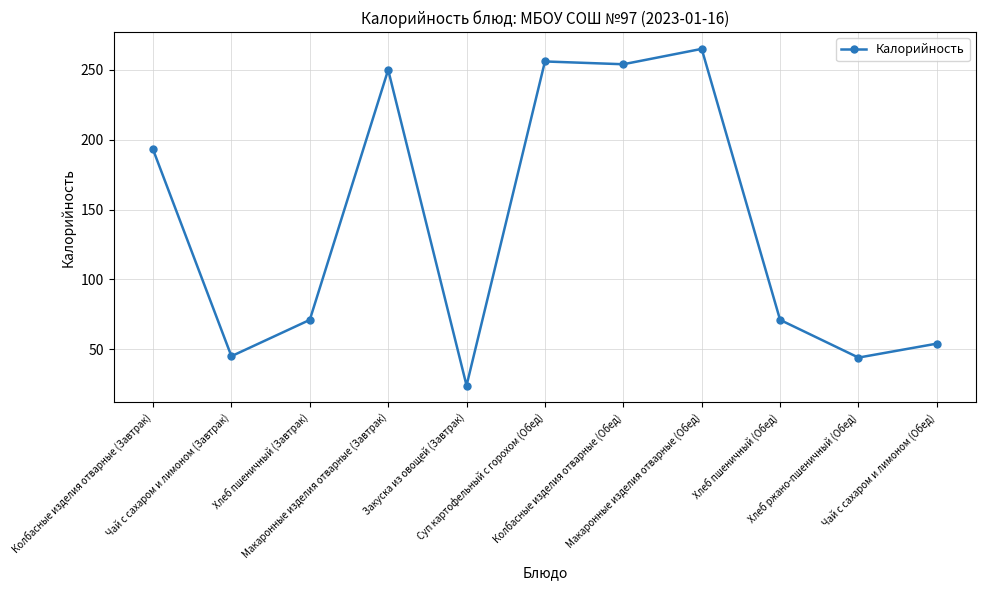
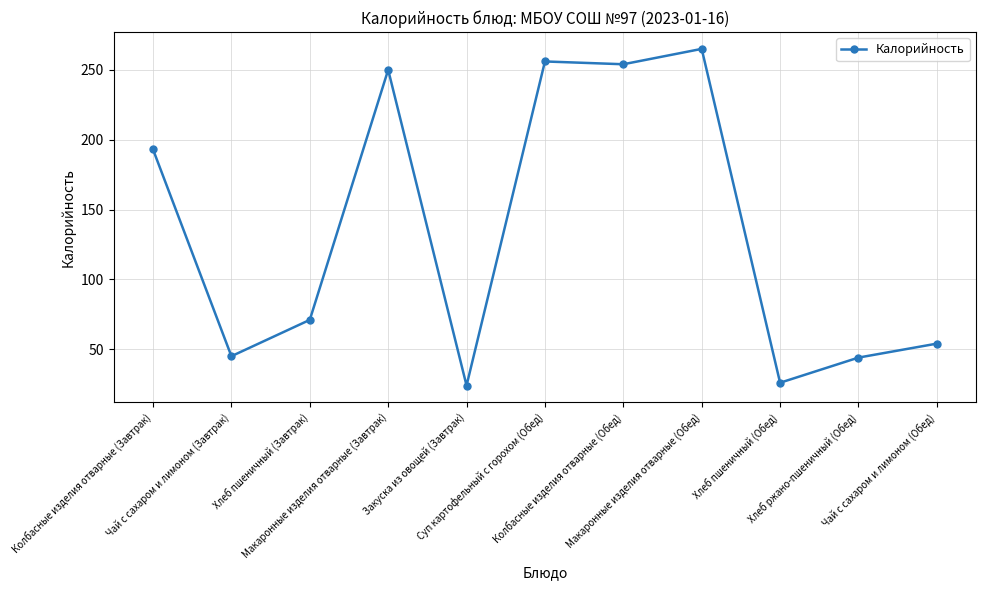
  {
    "Колбасные изделия отварные (Завтрак)": 193,
    "Чай с сахаром и лимоном (Завтрак)": 45,
    "Хлеб пшеничный (Завтрак)": 71,
    "Макаронные изделия отварные (Завтрак)": 250,
    "Закуска из овощей (Завтрак)": 24,
    "Суп картофельный с горохом (Обед)": 256,
    "Колбасные изделия отварные (Обед)": 254,
    "Макаронные изделия отварные (Обед)": 265,
-   "Хлеб пшеничный (Обед)": 71,
+   "Хлеб пшеничный (Обед)": 26,
    "Хлеб ржано-пшеничный (Обед)": 44,
    "Чай с сахаром и лимоном (Обед)": 54
  }
